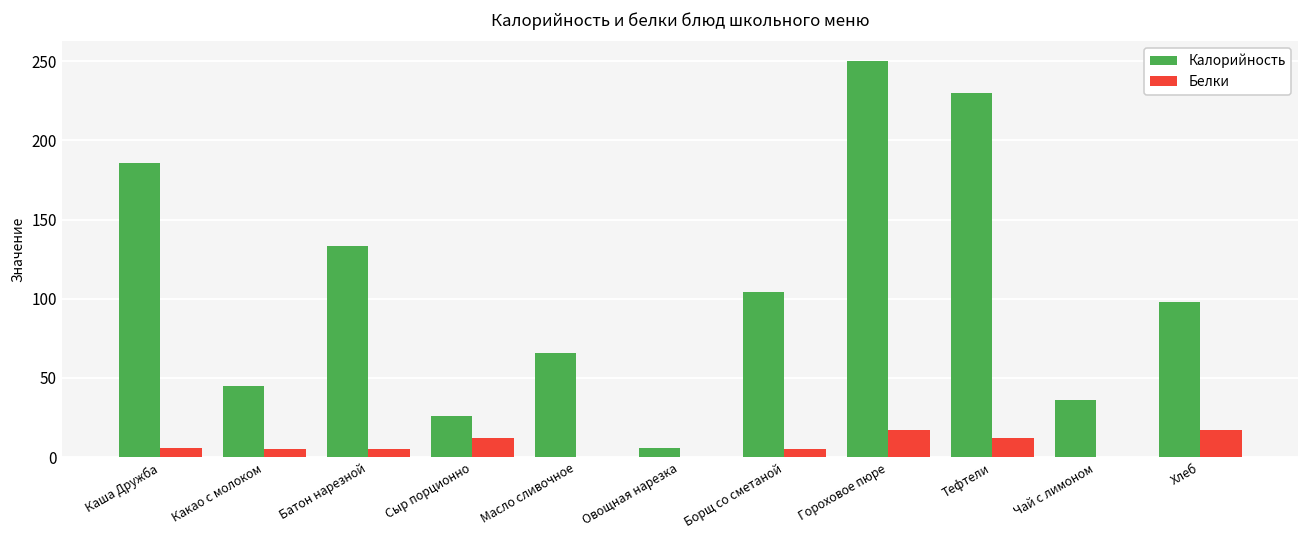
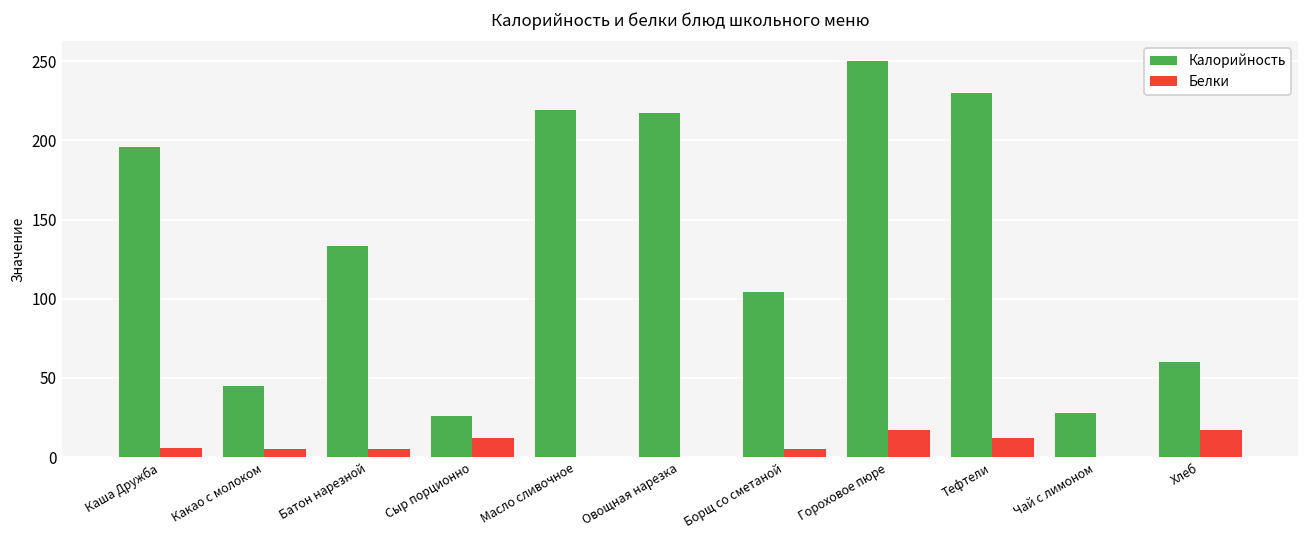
  {
    "Калорийность": {
-     "Каша Дружба": 186,
+     "Каша Дружба": 196,
      "Какао с молоком": 45,
      "Батон нарезной": 133,
      "Сыр порционно": 26,
-     "Масло сливочное": 66,
-     "Овощная нарезка": 6,
+     "Масло сливочное": 219,
+     "Овощная нарезка": 217,
      "Борщ со сметаной": 104,
      "Гороховое пюре": 250,
      "Тефтели": 230,
-     "Чай с лимоном": 36,
-     "Хлеб": 98
+     "Чай с лимоном": 28,
+     "Хлеб": 60
    },
    "Белки": {
      "Каша Дружба": 6,
      "Какао с молоком": 5,
      "Батон нарезной": 5,
      "Сыр порционно": 12,
      "Масло сливочное": 0,
      "Овощная нарезка": 0,
      "Борщ со сметаной": 5,
      "Гороховое пюре": 17,
      "Тефтели": 12,
      "Чай с лимоном": 0,
      "Хлеб": 17
    }
  }
